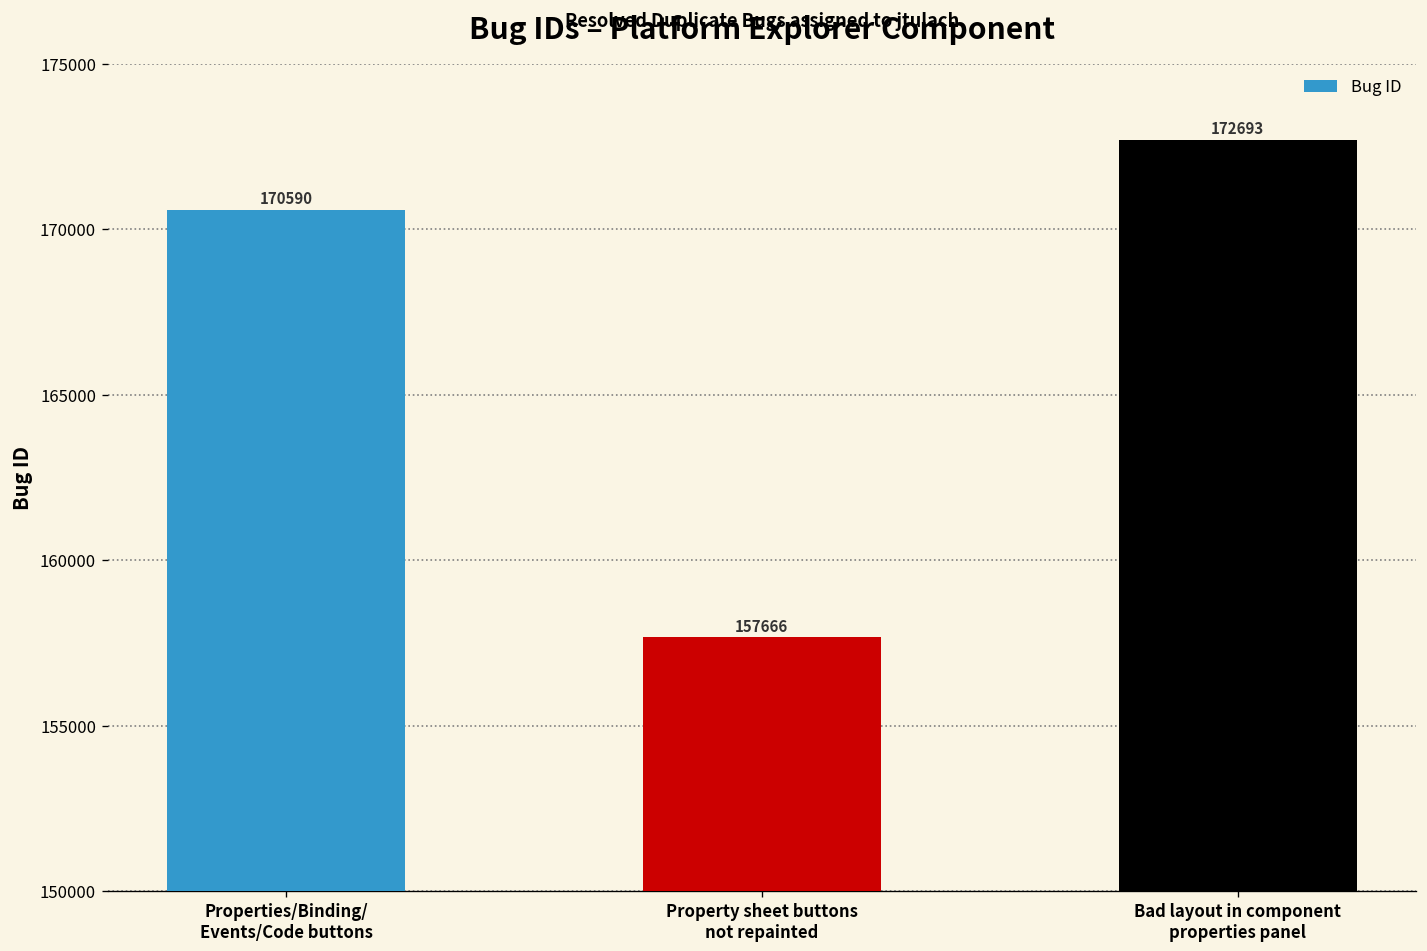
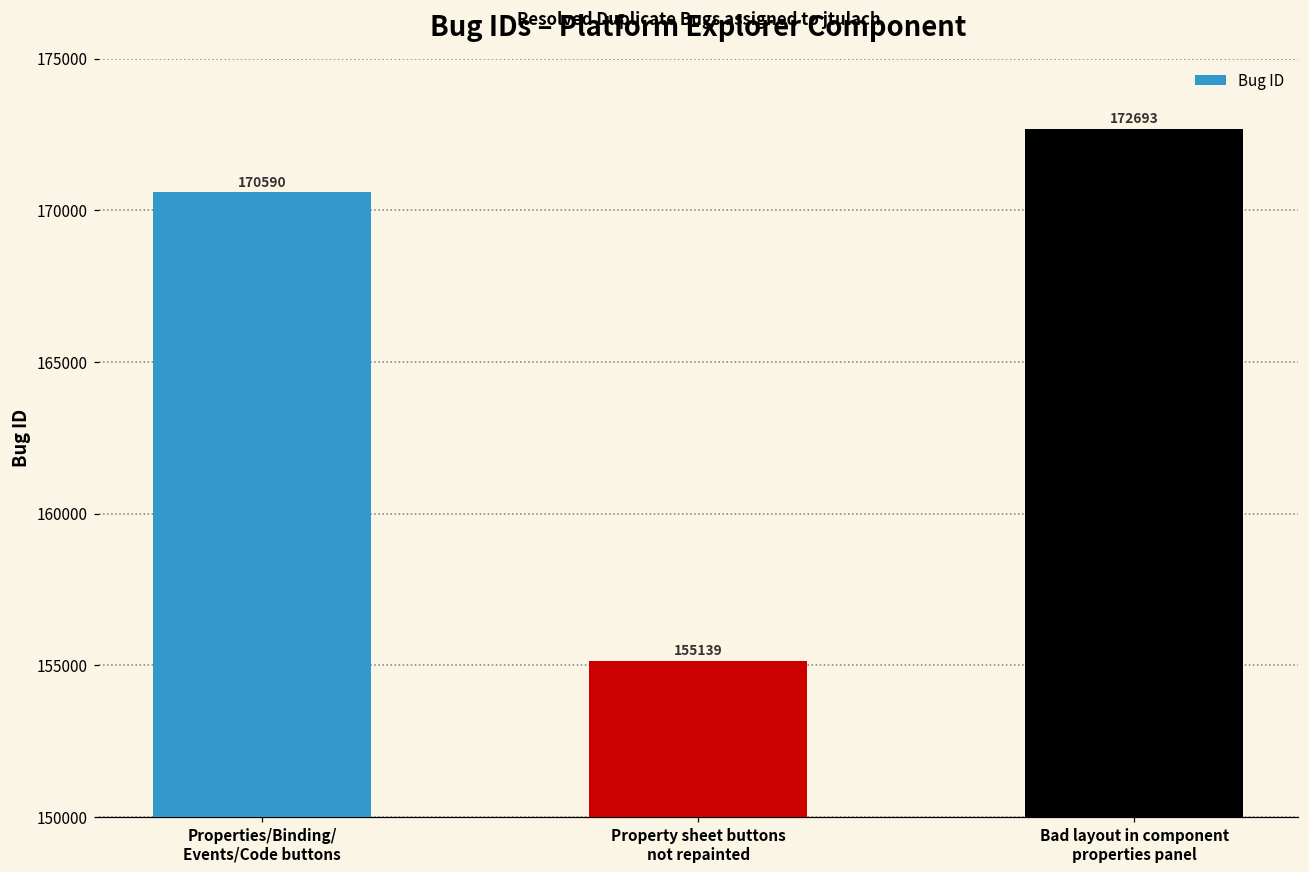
  {
    "Properties/Binding/ Events/Code buttons": 170590,
-   "Property sheet buttons not repainted": 157666,
+   "Property sheet buttons not repainted": 155139,
    "Bad layout in component properties panel": 172693
  }
